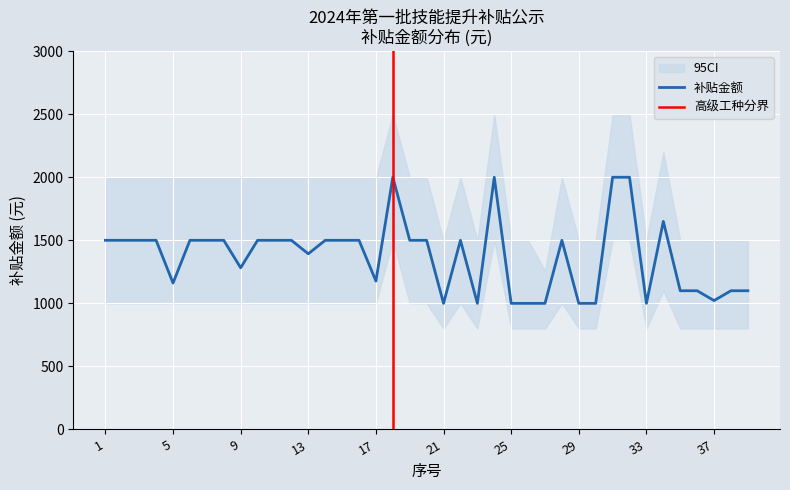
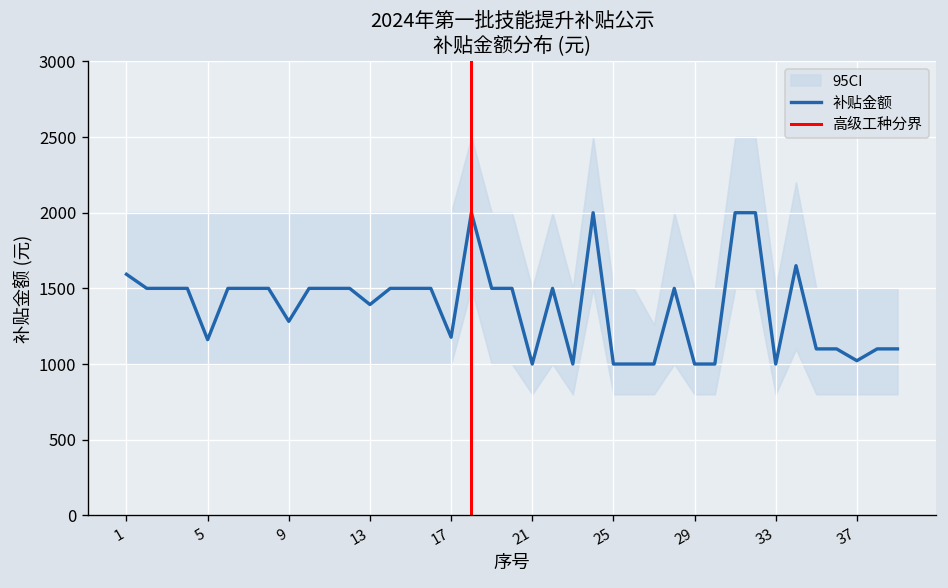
  {
    "补贴金额": {
-     "1": 1500,
+     "1": 1590,
      "5": 1160,
      "9": 1280,
      "13": 1390,
      "17": 1180,
      "21": 1000,
      "25": 1000,
      "29": 1000,
      "33": 1000,
      "37": 1020
    }
  }
